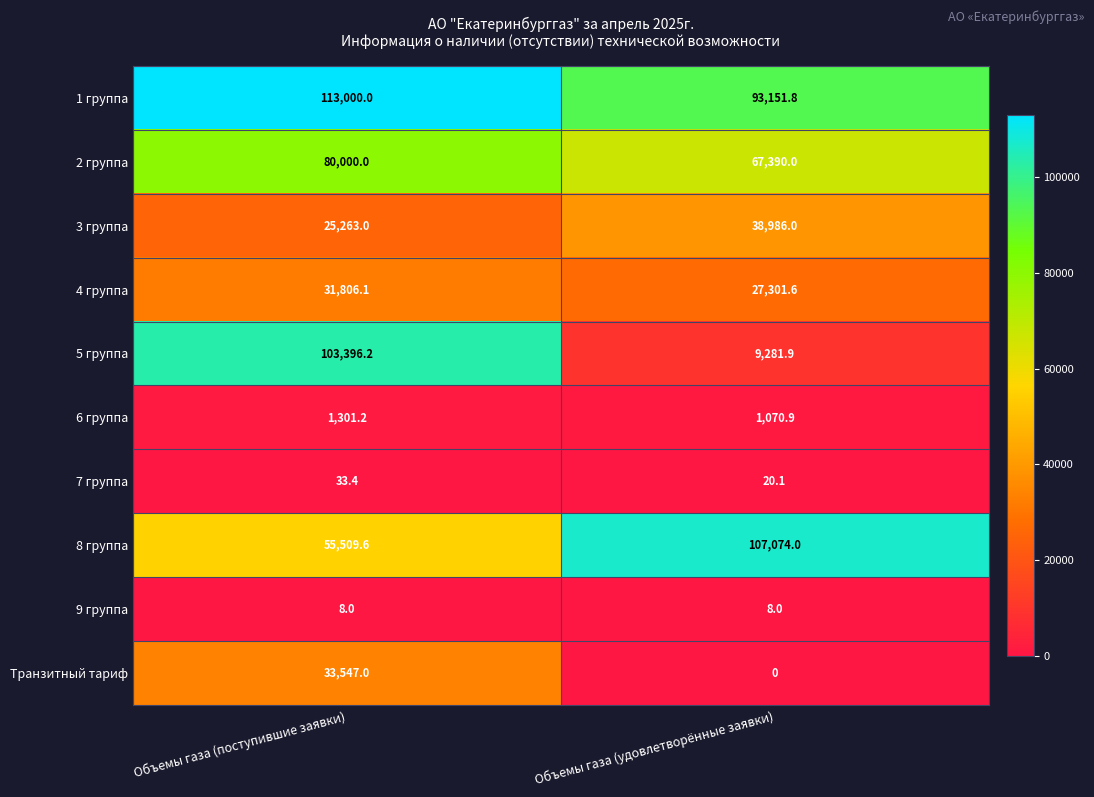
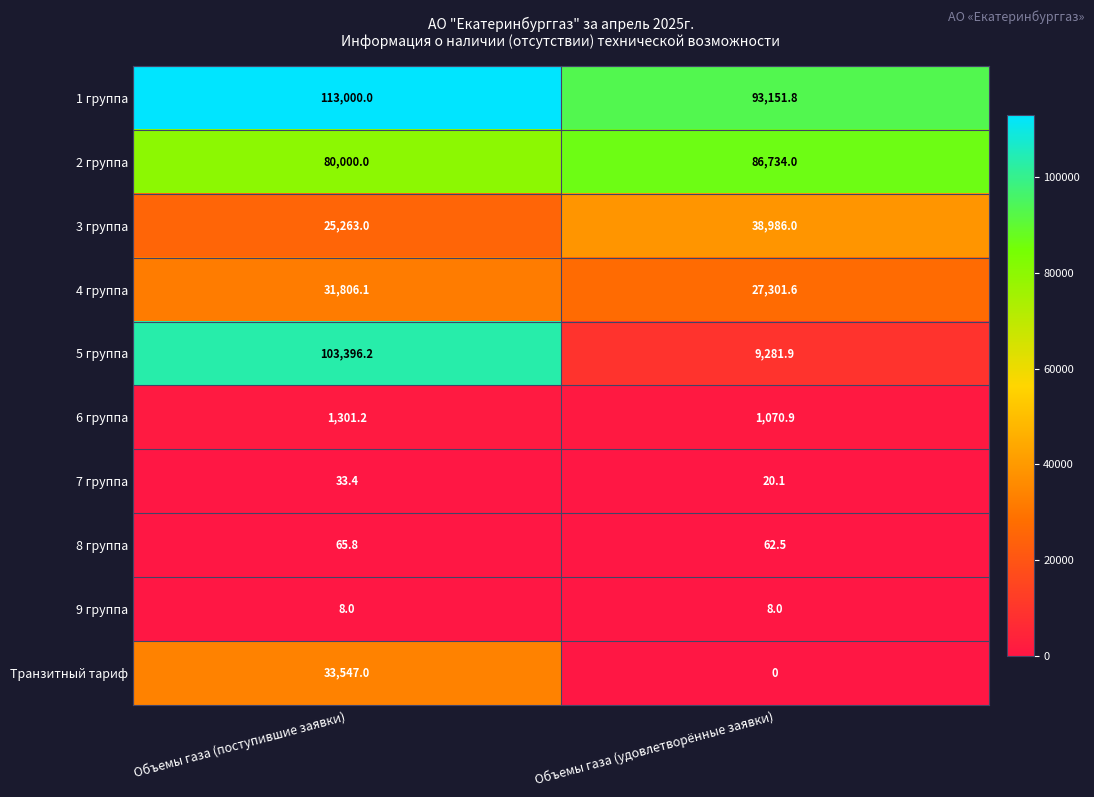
  {
    "1 группа": {
      "Объемы газа (поступившие заявки)": "113,000.0",
      "Объемы газа (удовлетворённые заявки)": "93,151.8"
    },
    "2 группа": {
      "Объемы газа (поступившие заявки)": "80,000.0",
-     "Объемы газа (удовлетворённые заявки)": "67,390.0"
+     "Объемы газа (удовлетворённые заявки)": "86,734.0"
    },
    "3 группа": {
      "Объемы газа (поступившие заявки)": "25,263.0",
      "Объемы газа (удовлетворённые заявки)": "38,986.0"
    },
    "4 группа": {
      "Объемы газа (поступившие заявки)": "31,806.1",
      "Объемы газа (удовлетворённые заявки)": "27,301.6"
    },
    "5 группа": {
      "Объемы газа (поступившие заявки)": "103,396.2",
      "Объемы газа (удовлетворённые заявки)": "9,281.9"
    },
    "6 группа": {
      "Объемы газа (поступившие заявки)": "1,301.2",
      "Объемы газа (удовлетворённые заявки)": "1,070.9"
    },
    "7 группа": {
      "Объемы газа (поступившие заявки)": "33.4",
      "Объемы газа (удовлетворённые заявки)": "20.1"
    },
    "8 группа": {
-     "Объемы газа (поступившие заявки)": "55,509.6",
-     "Объемы газа (удовлетворённые заявки)": "107,074.0"
+     "Объемы газа (поступившие заявки)": "65.8",
+     "Объемы газа (удовлетворённые заявки)": "62.5"
    },
    "9 группа": {
      "Объемы газа (поступившие заявки)": "8.0",
      "Объемы газа (удовлетворённые заявки)": "8.0"
    },
    "Транзитный тариф": {
      "Объемы газа (поступившие заявки)": "33,547.0",
      "Объемы газа (удовлетворённые заявки)": "0"
    }
  }
